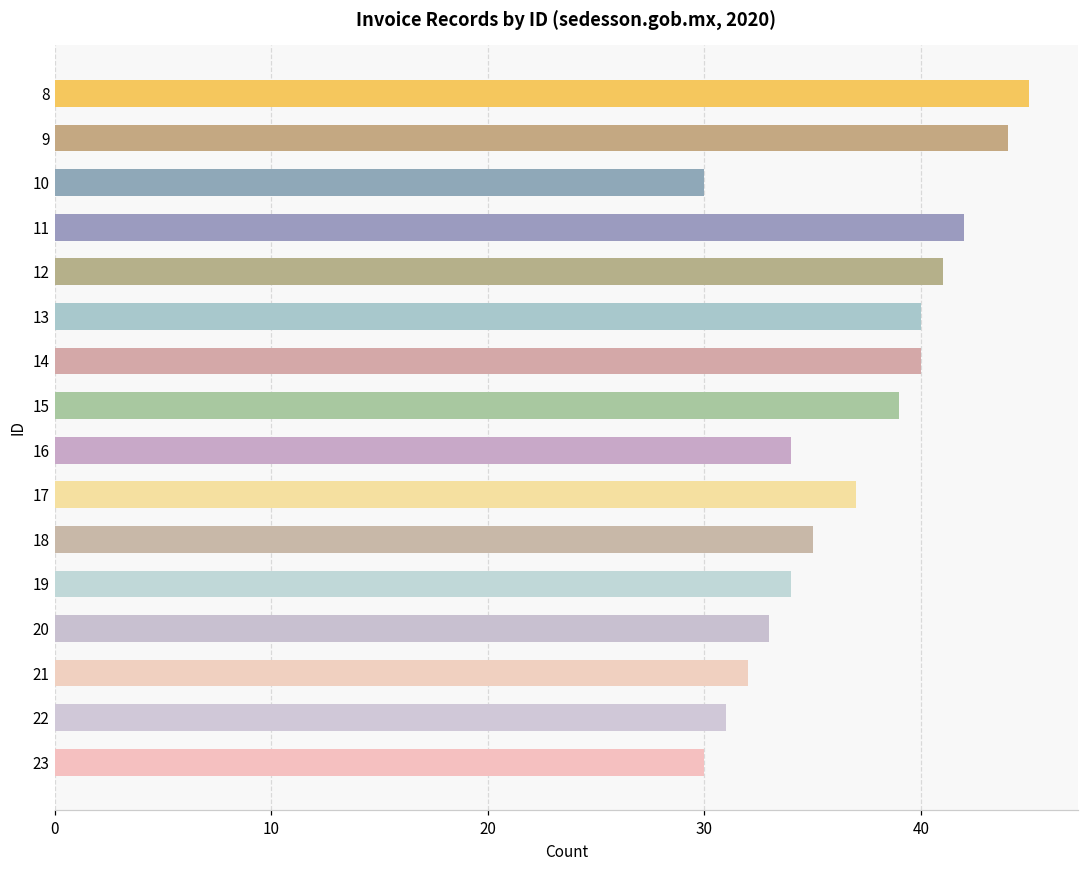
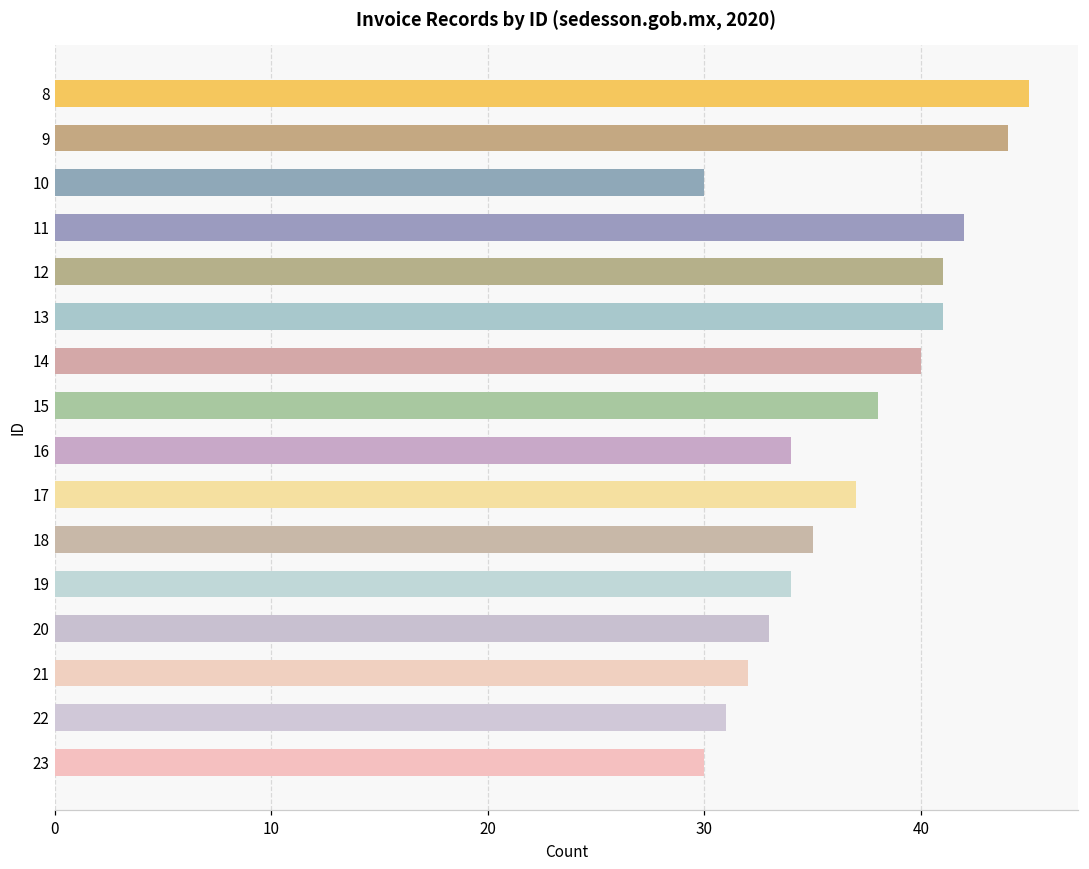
  {
    "8": 45,
    "9": 44,
    "10": 30,
    "11": 42,
    "12": 41,
-   "13": 40,
+   "13": 41,
    "14": 40,
-   "15": 39,
+   "15": 38,
    "16": 34,
    "17": 37,
    "18": 35,
    "19": 34,
    "20": 33,
    "21": 32,
    "22": 31,
    "23": 30
  }
